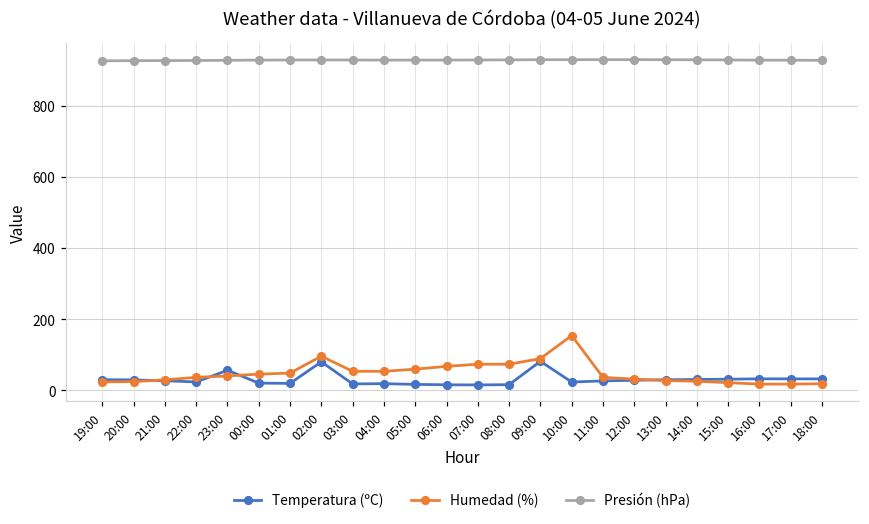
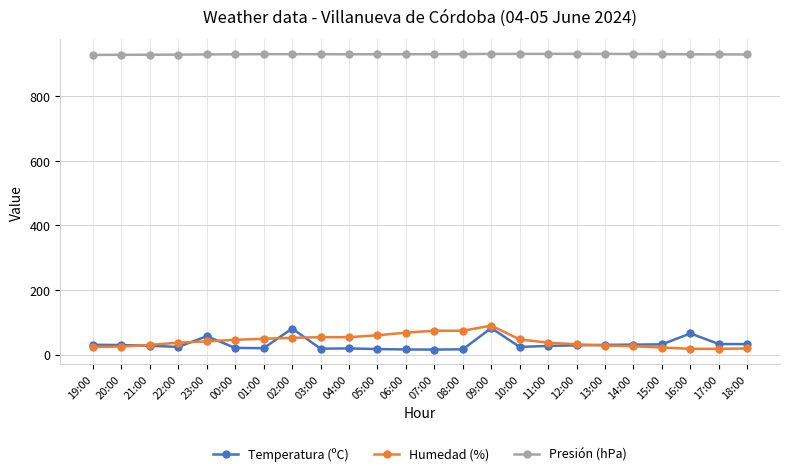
  {
    "Temperatura (ºC)": {
      "22:00": 20,
      "23:00": 60,
      "00:00": 20,
      "01:00": 20,
      "02:00": 80,
      "03:00": 20,
      "04:00": 20,
      "05:00": 20,
      "06:00": 20,
      "07:00": 20,
      "08:00": 20,
      "10:00": 20,
      "11:00": 30,
      "15:00": 30,
-     "16:00": 30,
+     "16:00": 70,
      "17:00": 30,
      "18:00": 30
    },
    "Humedad (%)": {
      "22:00": 40,
      "23:00": 40,
      "00:00": 50,
      "01:00": 50,
-     "02:00": 100,
+     "02:00": 50,
      "03:00": 50,
      "04:00": 50,
      "05:00": 60,
      "06:00": 70,
      "07:00": 70,
      "08:00": 70,
-     "10:00": 150,
+     "10:00": 50,
      "11:00": 40,
      "15:00": 20,
      "16:00": 20,
      "17:00": 20,
      "18:00": 20
    },
    "Presión (hPa)": {
      "19:00": 930,
      "20:00": 930,
      "21:00": 930,
      "22:00": 930,
      "23:00": 930,
      "00:00": 930,
      "01:00": 930,
      "02:00": 930,
      "03:00": 930,
      "04:00": 930,
      "05:00": 930,
      "06:00": 930,
      "07:00": 930,
      "08:00": 930,
      "09:00": 930,
      "10:00": 930,
      "11:00": 930,
      "12:00": 930,
      "13:00": 930,
      "14:00": 930,
      "15:00": 930,
      "16:00": 930,
      "17:00": 930,
      "18:00": 930
    }
  }
